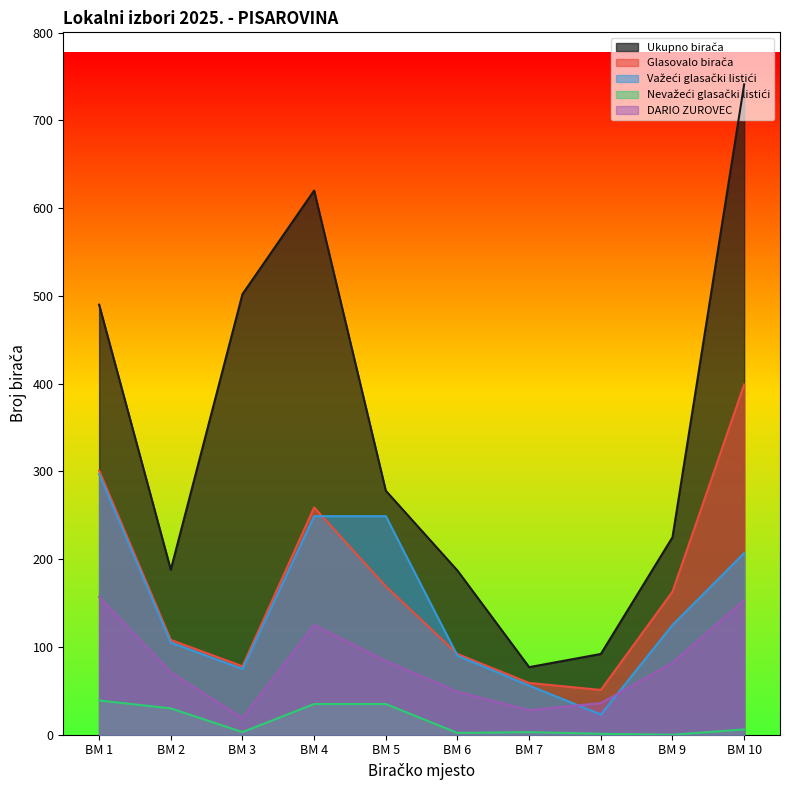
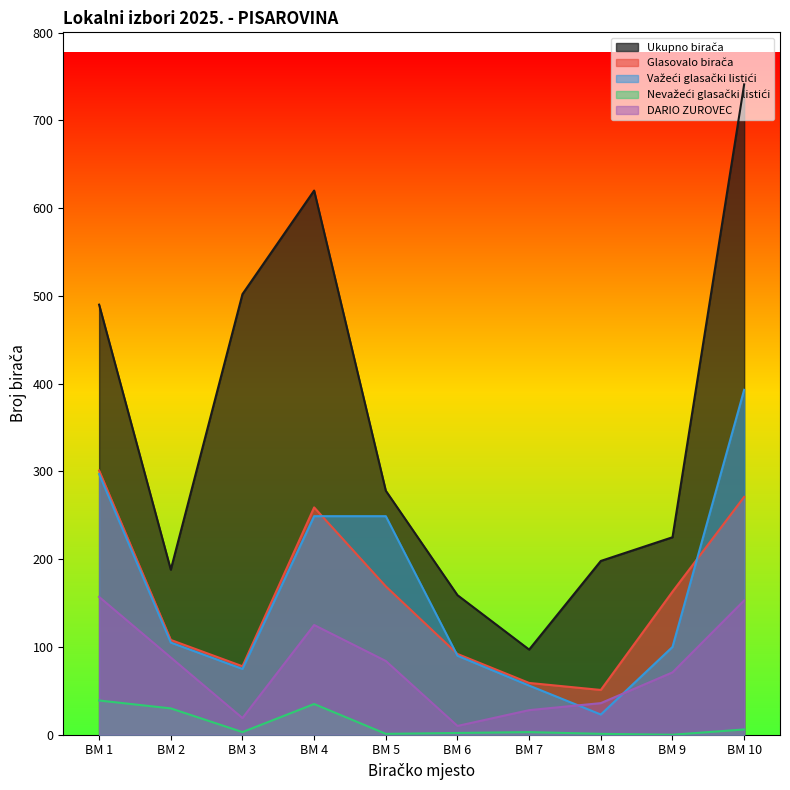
  {
    "Ukupno birača": {
      "BM 1": 490,
      "BM 2": 190,
      "BM 3": 500,
      "BM 4": 620,
      "BM 5": 280,
-     "BM 6": 190,
-     "BM 7": 80,
-     "BM 8": 90,
+     "BM 6": 160,
+     "BM 7": 100,
+     "BM 8": 200,
      "BM 9": 230
    },
    "Glasovalo birača": {
      "BM 1": 300,
      "BM 2": 110,
      "BM 3": 80,
      "BM 4": 260,
      "BM 5": 170,
      "BM 7": 60,
      "BM 8": 50,
      "BM 9": 160,
-     "BM 10": 400
+     "BM 10": 270
    },
    "Važeći glasački listići": {
      "BM 1": 300,
      "BM 2": 110,
      "BM 3": 80,
      "BM 4": 250,
      "BM 5": 250,
      "BM 7": 60,
      "BM 8": 20,
-     "BM 9": 130,
-     "BM 10": 210
+     "BM 9": 100,
+     "BM 10": 390
    },
    "Nevažeći glasački listići": {
      "BM 1": 40,
      "BM 2": 30,
      "BM 3": 0,
      "BM 4": 40,
-     "BM 5": 40,
+     "BM 5": 0,
      "BM 6": 0,
      "BM 7": 0,
      "BM 8": 0,
      "BM 9": 0,
      "BM 10": 10
    },
    "DARIO ZUROVEC": {
      "BM 1": 160,
-     "BM 2": 70,
+     "BM 2": 90,
      "BM 3": 20,
      "BM 4": 130,
      "BM 5": 80,
-     "BM 6": 50,
+     "BM 6": 10,
      "BM 7": 30,
      "BM 8": 40,
-     "BM 9": 80,
+     "BM 9": 70,
      "BM 10": 150
    }
  }
